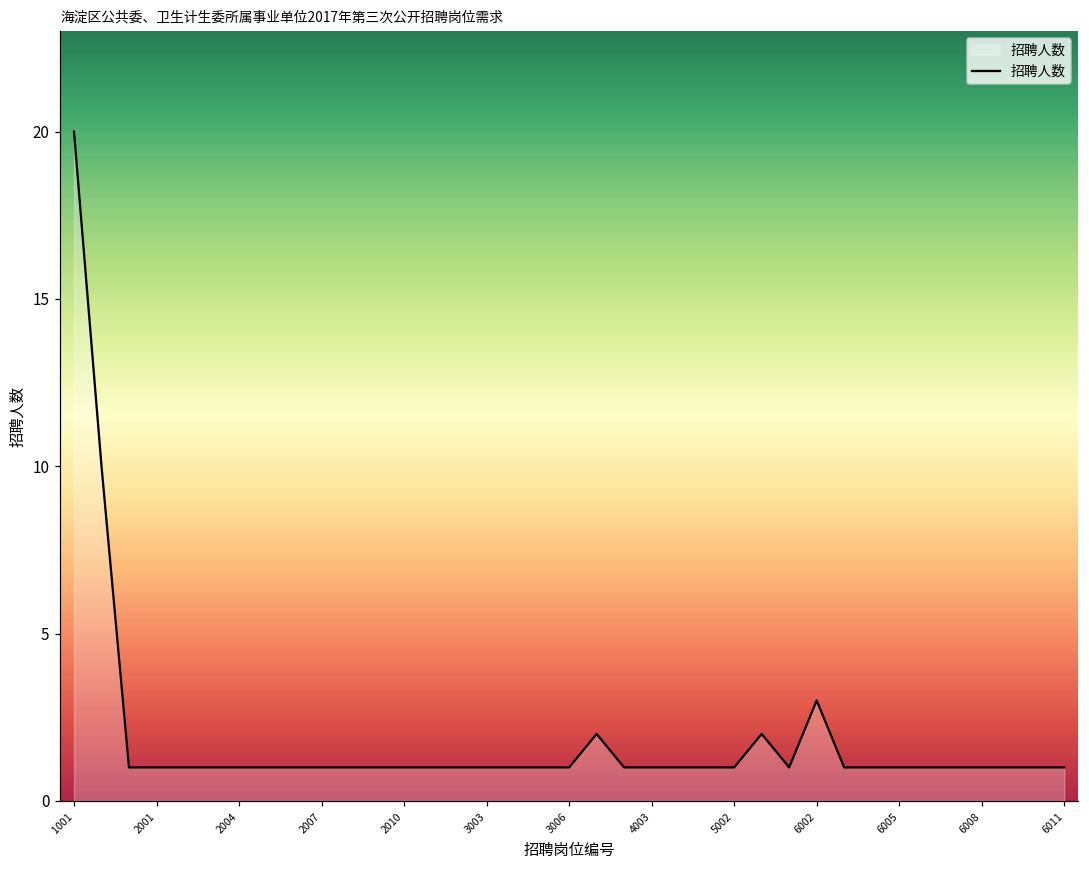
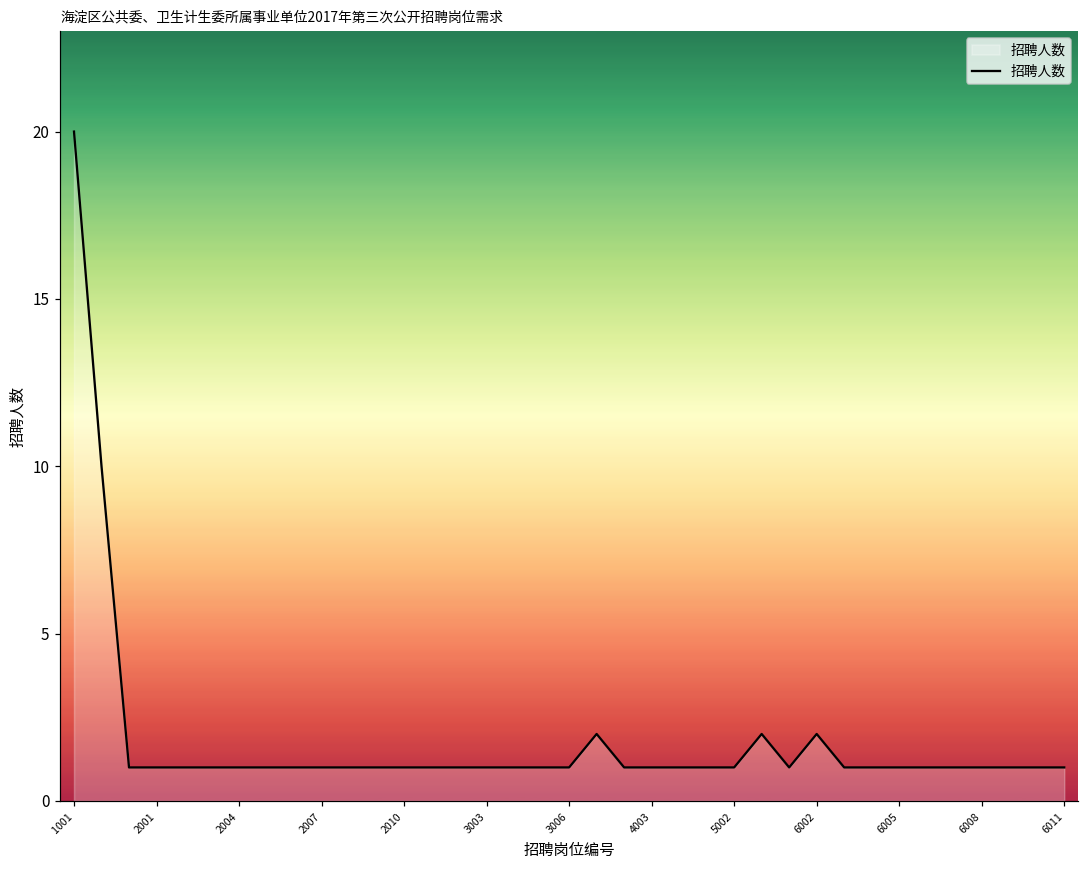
  {
    "1001": 20,
    "2001": 1,
    "2004": 1,
    "2007": 1,
    "2010": 1,
    "3003": 1,
    "3006": 1,
    "4003": 1,
    "5002": 1,
-   "6002": 3,
+   "6002": 2,
    "6005": 1,
    "6008": 1,
    "6011": 1
  }
